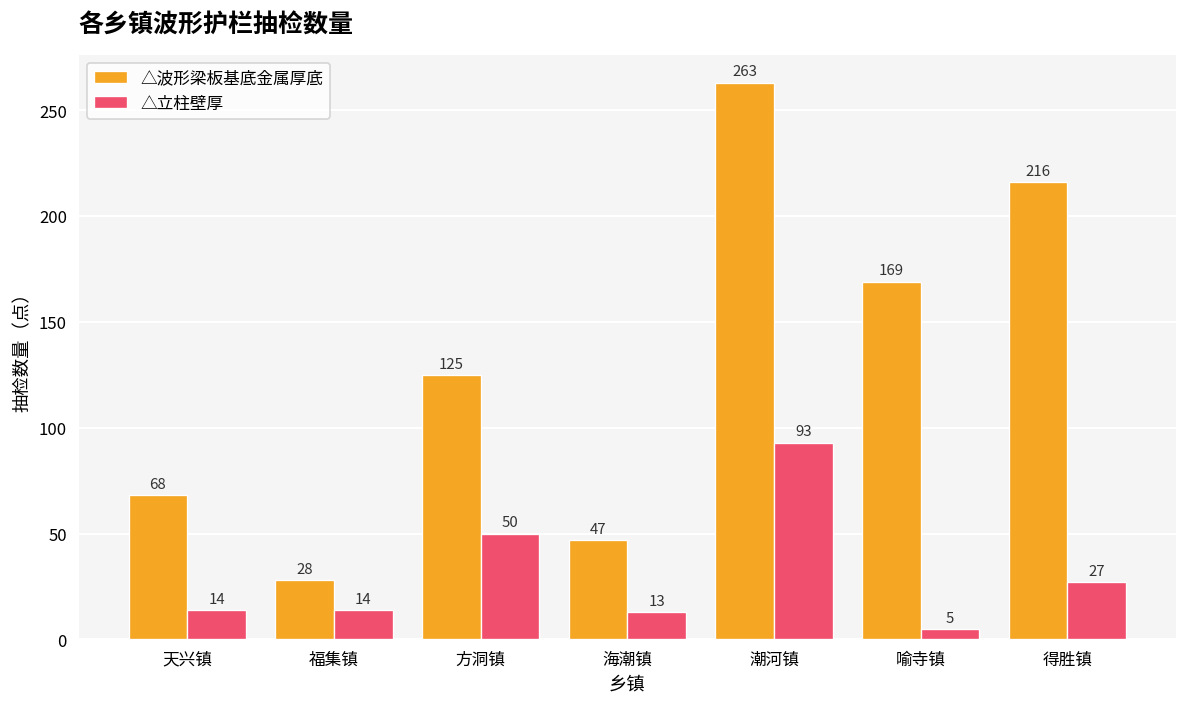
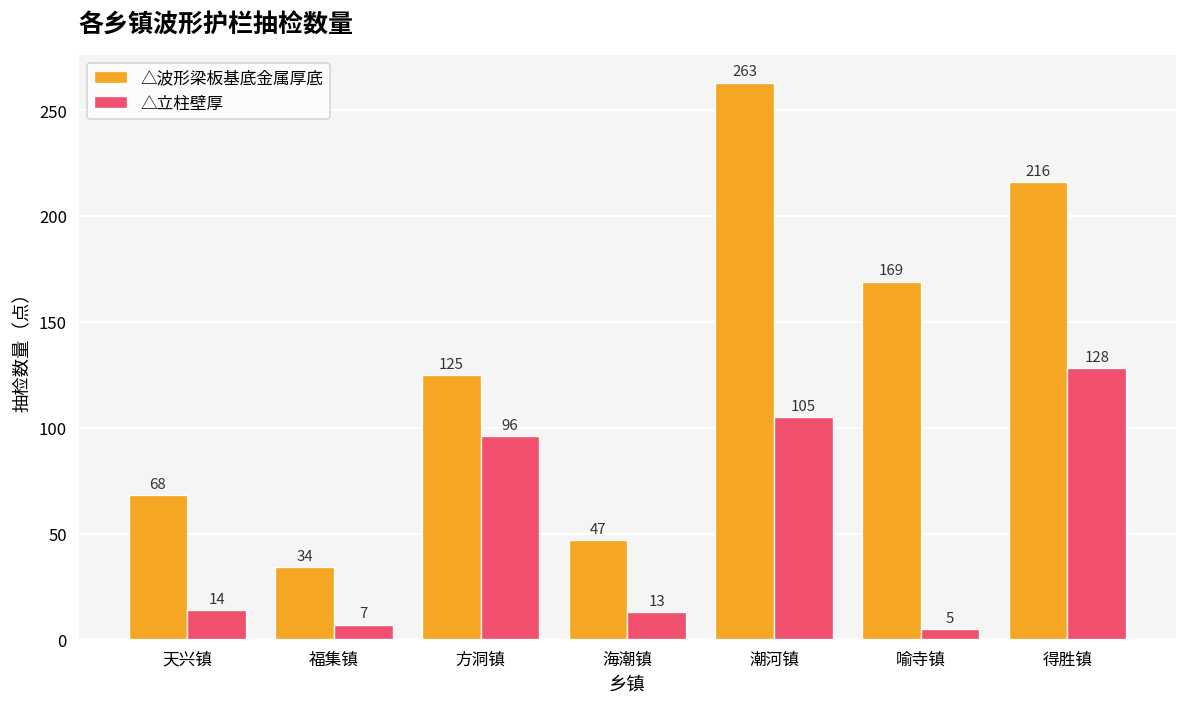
  {
    "△波形梁板基底金属厚底": {
      "天兴镇": 68,
-     "福集镇": 28,
+     "福集镇": 34,
      "方洞镇": 125,
      "海潮镇": 47,
      "潮河镇": 263,
      "喻寺镇": 169,
      "得胜镇": 216
    },
    "△立柱壁厚": {
      "天兴镇": 14,
-     "福集镇": 14,
-     "方洞镇": 50,
+     "福集镇": 7,
+     "方洞镇": 96,
      "海潮镇": 13,
-     "潮河镇": 93,
+     "潮河镇": 105,
      "喻寺镇": 5,
-     "得胜镇": 27
+     "得胜镇": 128
    }
  }
